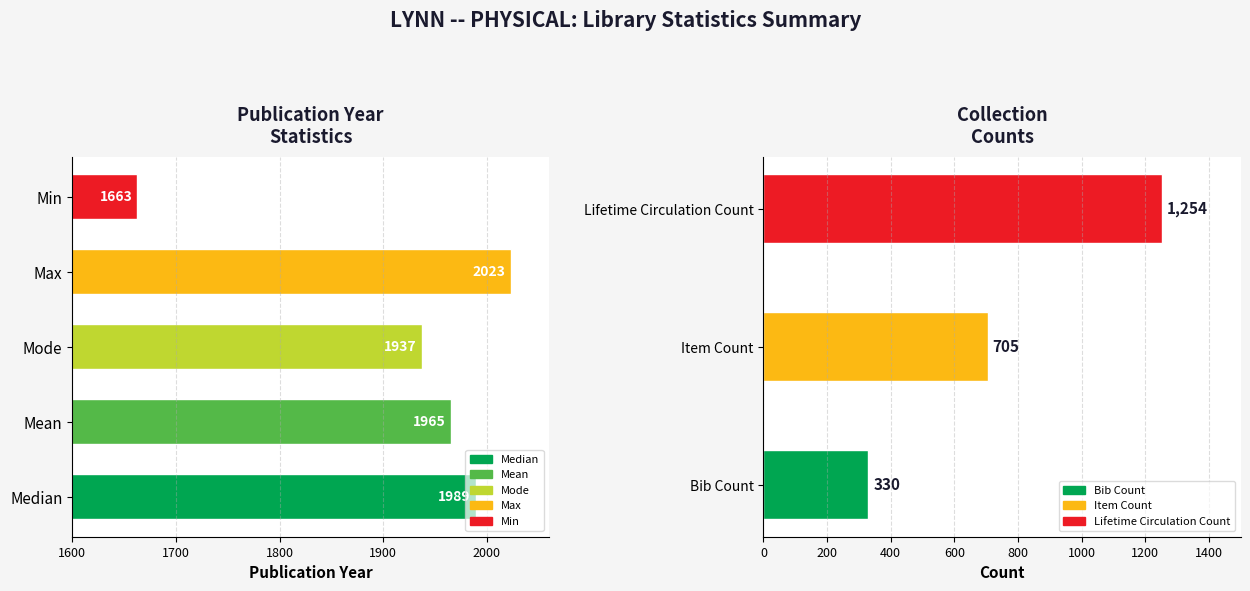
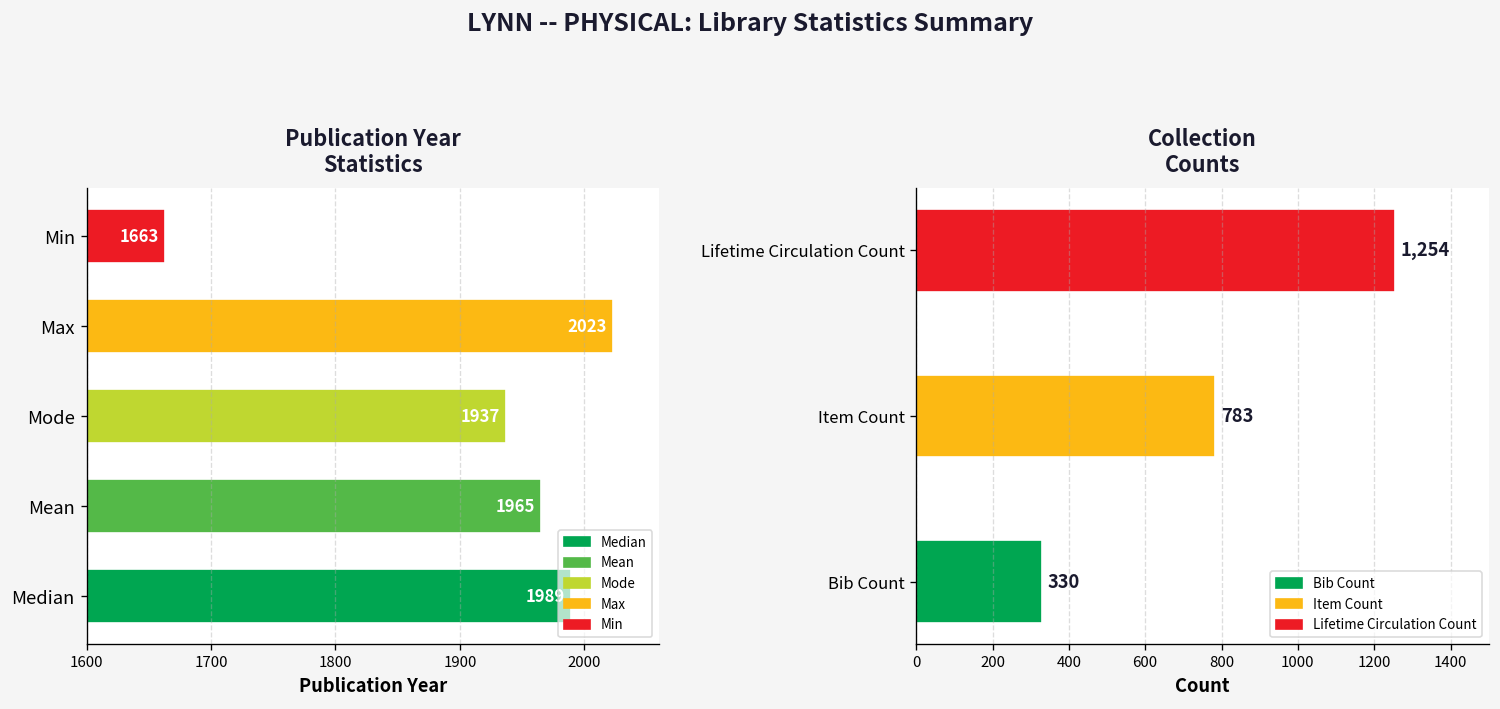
  {
    "Publication Year Statistics": {
      "Min": "1663",
      "Max": "2023",
      "Mode": "1937",
      "Mean": "1965"
    },
    "Collection Counts": {
      "Lifetime Circulation Count": "1,254",
-     "Item Count": "705",
+     "Item Count": "783",
      "Bib Count": "330"
    }
  }
